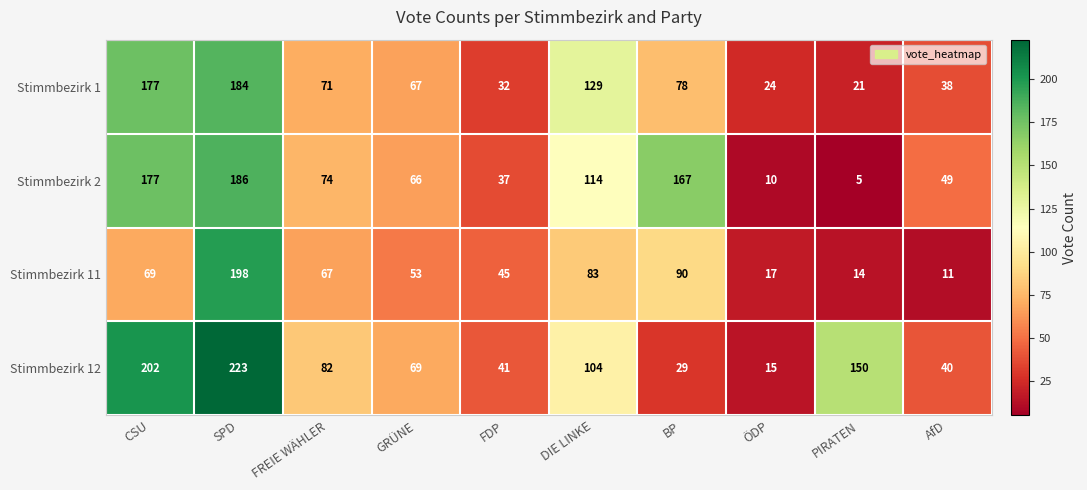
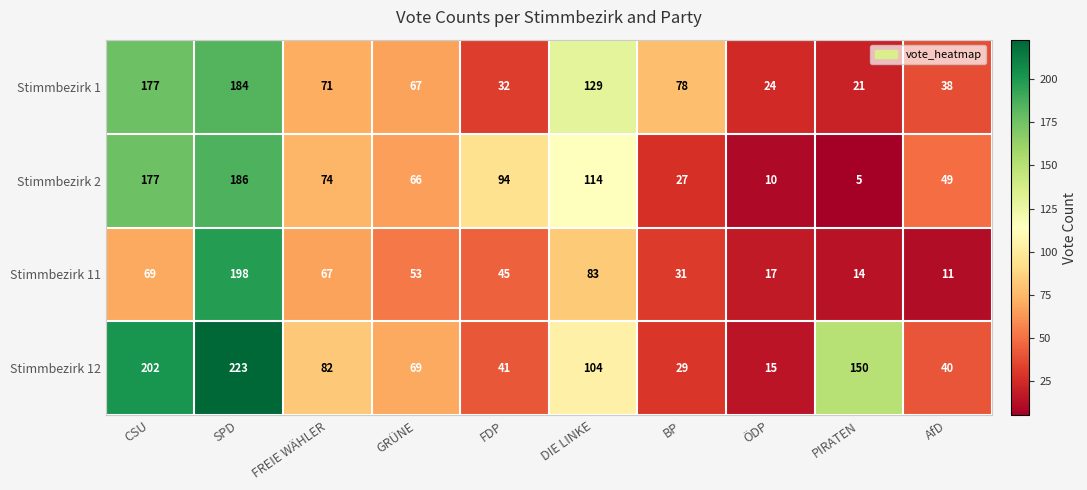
  {
    "Stimmbezirk 1": {
      "CSU": 177,
      "SPD": 184,
      "FREIE WÄHLER": 71,
      "GRÜNE": 67,
      "FDP": 32,
      "DIE LINKE": 129,
      "BP": 78,
      "ÖDP": 24,
      "PIRATEN": 21,
      "AfD": 38
    },
    "Stimmbezirk 2": {
      "CSU": 177,
      "SPD": 186,
      "FREIE WÄHLER": 74,
      "GRÜNE": 66,
-     "FDP": 37,
+     "FDP": 94,
      "DIE LINKE": 114,
-     "BP": 167,
+     "BP": 27,
      "ÖDP": 10,
      "PIRATEN": 5,
      "AfD": 49
    },
    "Stimmbezirk 11": {
      "CSU": 69,
      "SPD": 198,
      "FREIE WÄHLER": 67,
      "GRÜNE": 53,
      "FDP": 45,
      "DIE LINKE": 83,
-     "BP": 90,
+     "BP": 31,
      "ÖDP": 17,
      "PIRATEN": 14,
      "AfD": 11
    },
    "Stimmbezirk 12": {
      "CSU": 202,
      "SPD": 223,
      "FREIE WÄHLER": 82,
      "GRÜNE": 69,
      "FDP": 41,
      "DIE LINKE": 104,
      "BP": 29,
      "ÖDP": 15,
      "PIRATEN": 150,
      "AfD": 40
    }
  }
